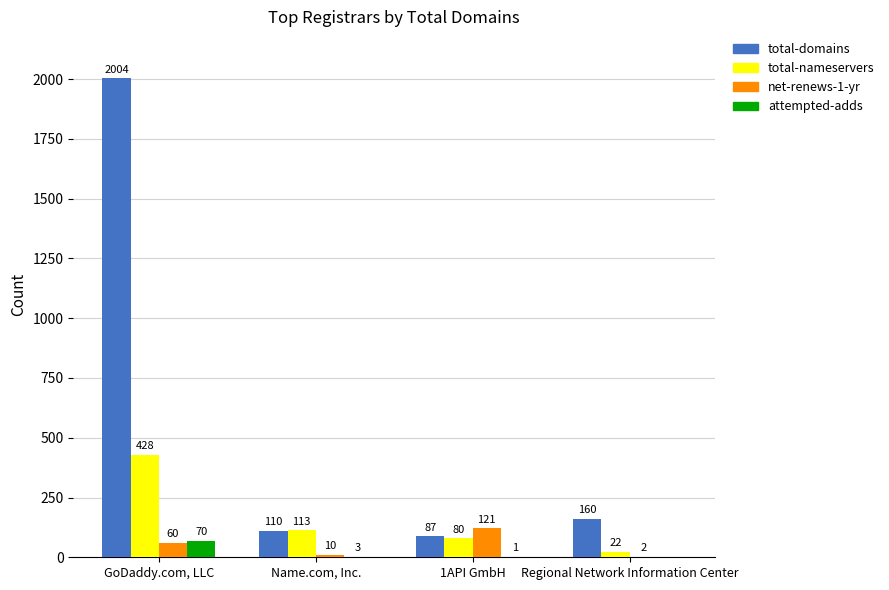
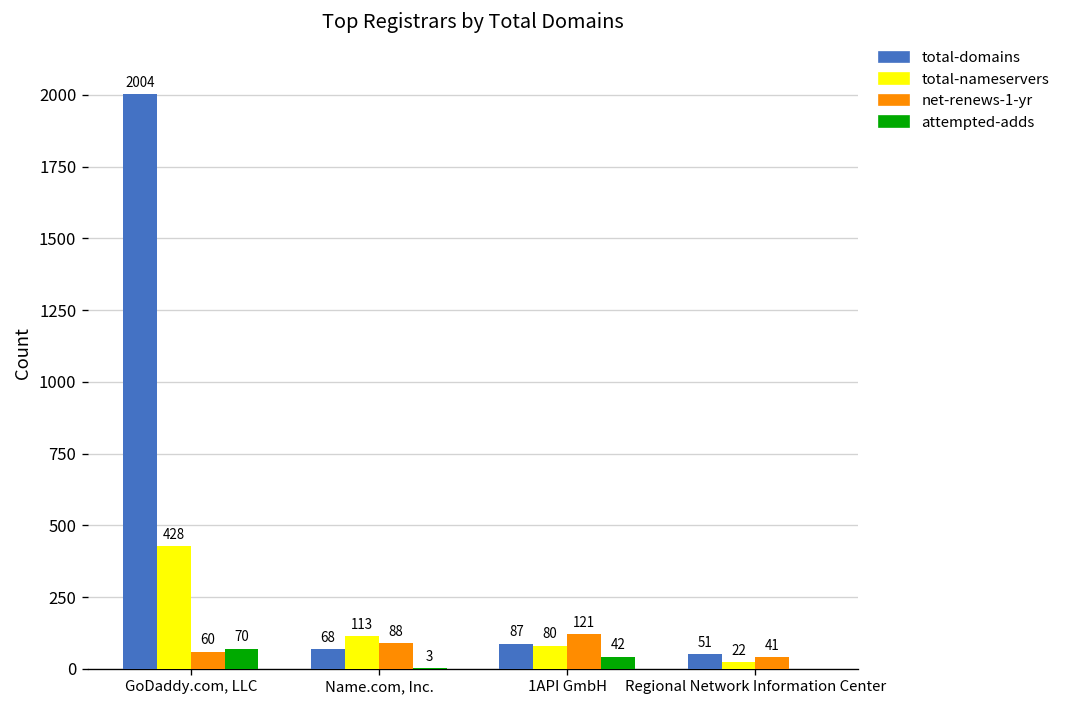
  {
    "total-domains": {
      "GoDaddy.com, LLC": 2004,
-     "Name.com, Inc.": 110,
+     "Name.com, Inc.": 68,
      "1API GmbH": 87,
-     "Regional Network Information Center": 160
+     "Regional Network Information Center": 51
    },
    "total-nameservers": {
      "GoDaddy.com, LLC": 428,
      "Name.com, Inc.": 113,
      "1API GmbH": 80,
      "Regional Network Information Center": 22
    },
    "net-renews-1-yr": {
      "GoDaddy.com, LLC": 60,
-     "Name.com, Inc.": 10,
+     "Name.com, Inc.": 88,
      "1API GmbH": 121,
-     "Regional Network Information Center": 2
+     "Regional Network Information Center": 41
    },
    "attempted-adds": {
      "GoDaddy.com, LLC": 70,
      "Name.com, Inc.": 3,
-     "1API GmbH": 1
+     "1API GmbH": 42
    }
  }
